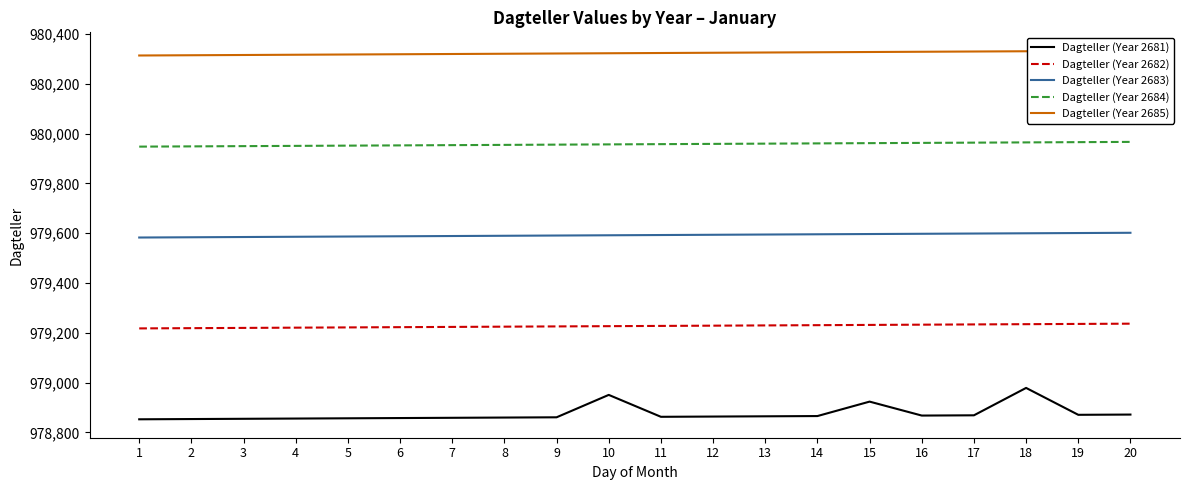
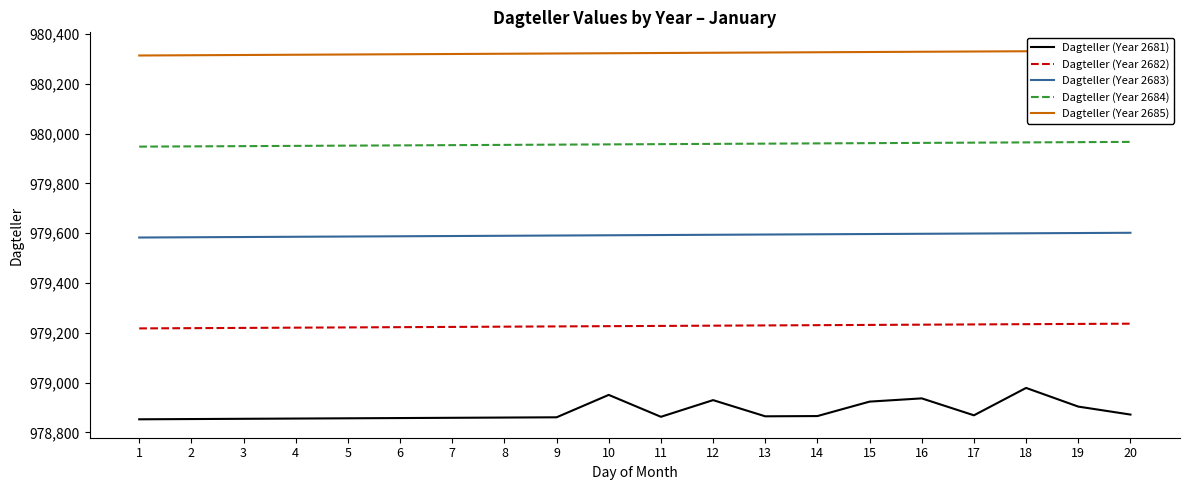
  {
    "Dagteller (Year 2681)": {
      "1": "978,850",
      "2": "978,850",
      "3": "978,860",
      "4": "978,860",
      "5": "978,860",
      "6": "978,860",
      "7": "978,860",
      "8": "978,860",
      "9": "978,860",
      "10": "978,950",
      "11": "978,860",
-     "12": "978,860",
+     "12": "978,930",
      "13": "978,870",
      "14": "978,870",
      "15": "978,920",
-     "16": "978,870",
+     "16": "978,940",
      "17": "978,870",
      "18": "978,980",
-     "19": "978,870",
+     "19": "978,900",
      "20": "978,870"
    },
    "Dagteller (Year 2682)": {
      "1": "979,220",
      "2": "979,220",
      "3": "979,220",
      "4": "979,220",
      "5": "979,220",
      "6": "979,220",
      "7": "979,220",
      "8": "979,230",
      "9": "979,230",
      "10": "979,230",
      "11": "979,230",
      "12": "979,230",
      "13": "979,230",
      "14": "979,230",
      "15": "979,230",
      "16": "979,230",
      "17": "979,230",
      "18": "979,240",
      "19": "979,240",
      "20": "979,240"
    },
    "Dagteller (Year 2683)": {
      "1": "979,580",
      "2": "979,580",
      "3": "979,590",
      "4": "979,590",
      "5": "979,590",
      "6": "979,590",
      "7": "979,590",
      "8": "979,590",
      "9": "979,590",
      "10": "979,590",
      "11": "979,590",
      "12": "979,590",
      "13": "979,600",
      "14": "979,600",
      "15": "979,600",
      "16": "979,600",
      "17": "979,600",
      "18": "979,600",
      "19": "979,600",
      "20": "979,600"
    },
    "Dagteller (Year 2684)": {
      "1": "979,950",
      "2": "979,950",
      "3": "979,950",
      "4": "979,950",
      "5": "979,950",
      "6": "979,950",
      "7": "979,950",
      "8": "979,960",
      "9": "979,960",
      "10": "979,960",
      "11": "979,960",
      "12": "979,960",
      "13": "979,960",
      "14": "979,960",
      "15": "979,960",
      "16": "979,960",
      "17": "979,960",
      "18": "979,970",
      "19": "979,970",
      "20": "979,970"
    },
    "Dagteller (Year 2685)": {
      "1": "980,310",
      "2": "980,320",
      "3": "980,320",
      "4": "980,320",
      "5": "980,320",
      "6": "980,320",
      "7": "980,320",
      "8": "980,320",
      "9": "980,320",
      "10": "980,320",
      "11": "980,320",
      "12": "980,330",
      "13": "980,330",
      "14": "980,330",
      "15": "980,330",
      "16": "980,330",
      "17": "980,330",
      "18": "980,330"
    }
  }
